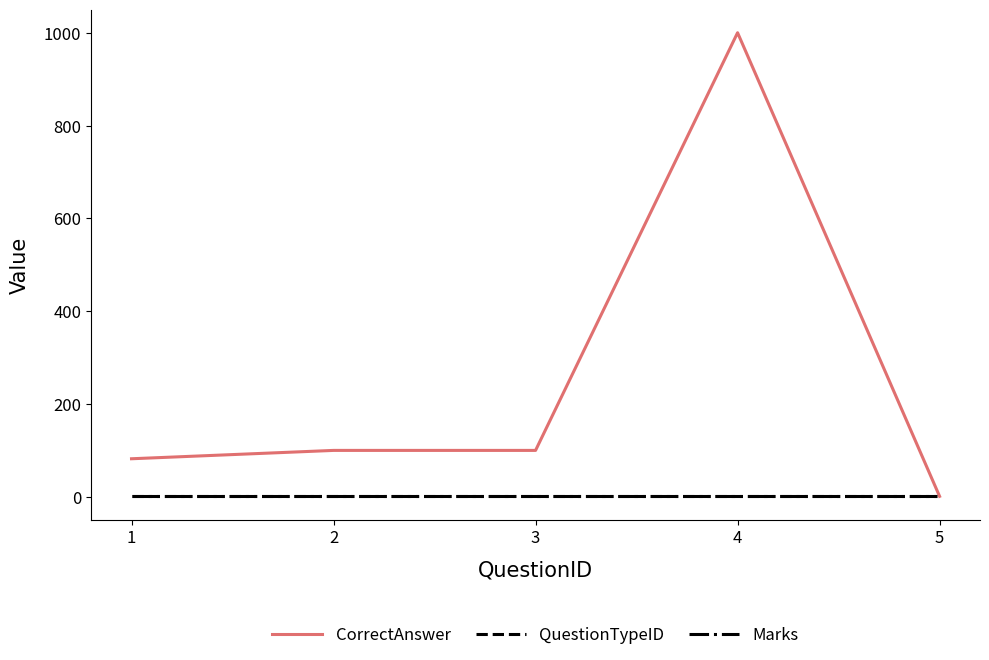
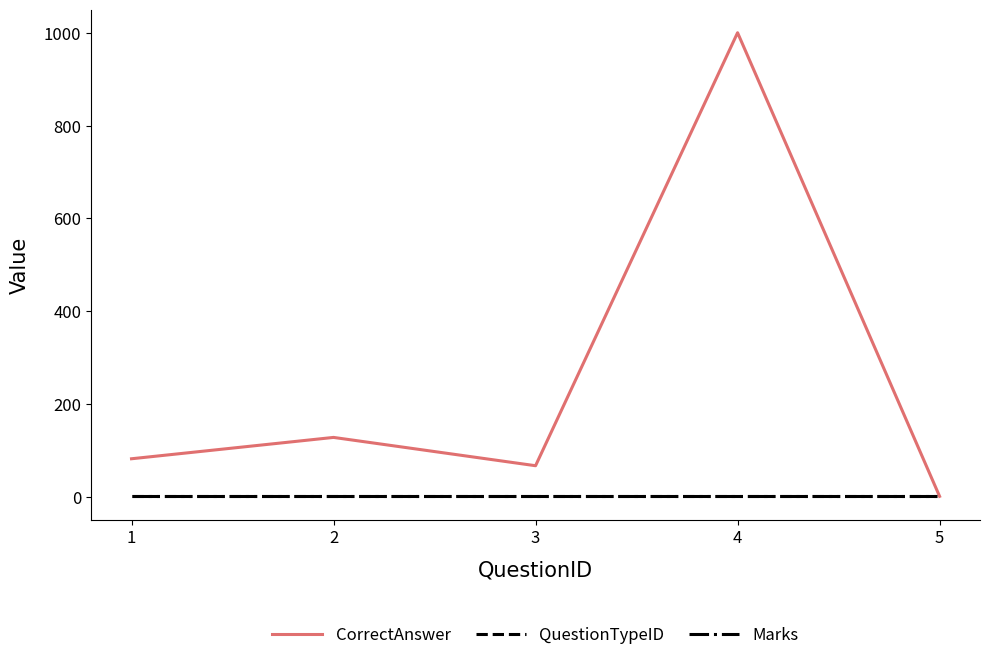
  {
    "CorrectAnswer": {
      "1": 80,
-     "2": 100,
-     "3": 100,
+     "2": 130,
+     "3": 70,
      "4": 1000
    },
    "Marks": {
      "1": 0,
      "2": 0,
      "3": 0,
      "4": 0
    }
  }
